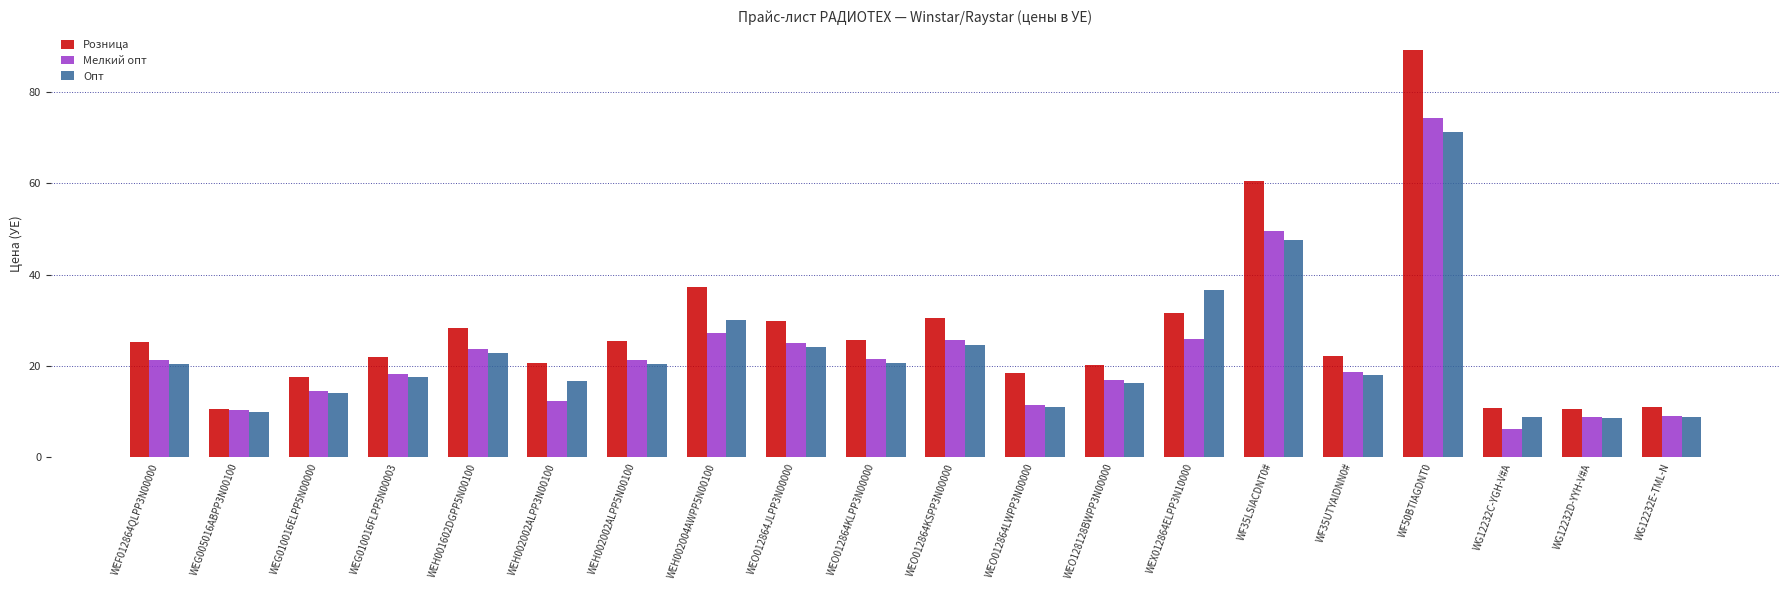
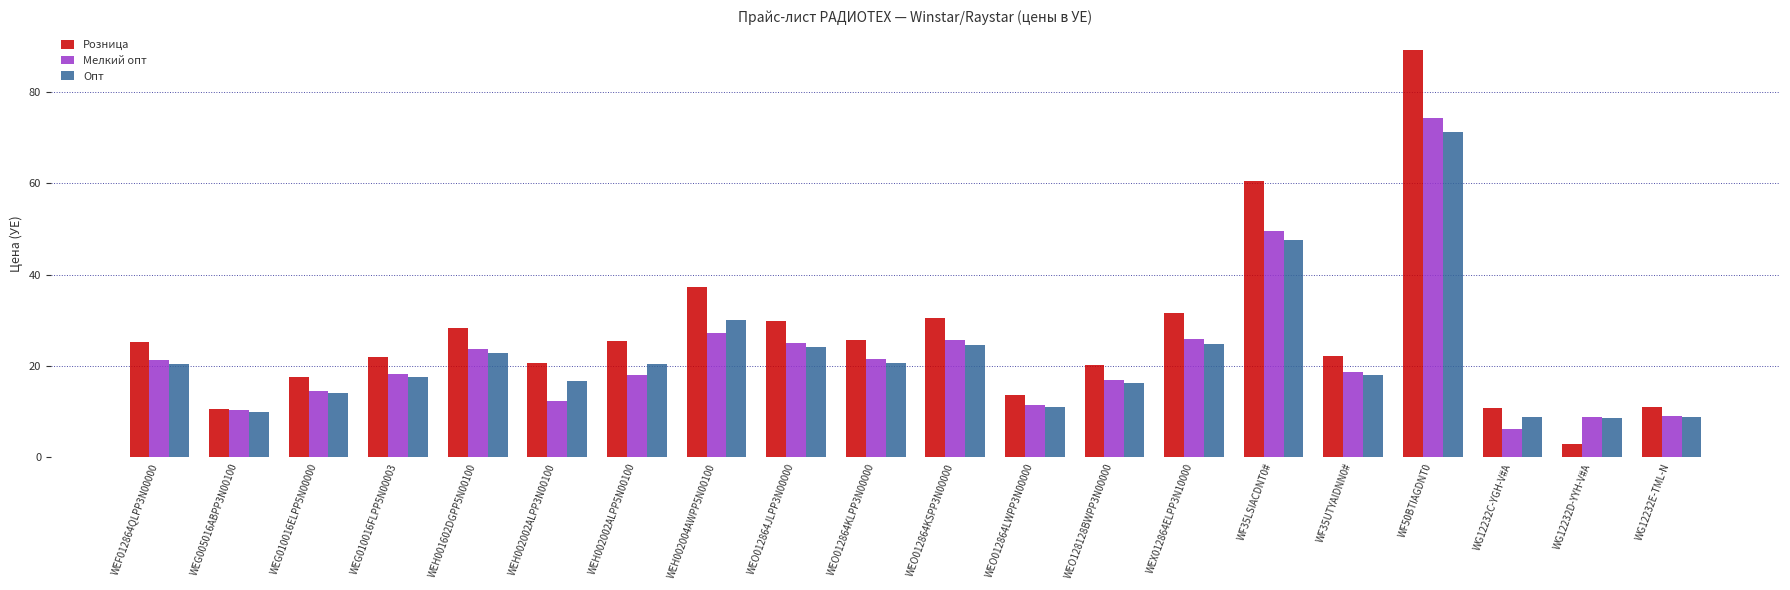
  {
    "Розница": {
      "WEF012864QLPP3N00000": 25,
      "WEG005016ABPP3N00100": 11,
      "WEG010016ELPP5N00000": 18,
      "WEG010016FLPP5N00003": 22,
      "WEH001602DGPP5N00100": 28,
      "WEH002002ALPP3N00100": 21,
      "WEH002002ALPP5N00100": 25,
      "WEH002004AWPP5N00100": 37,
      "WEO012864JLPP3N00000": 30,
      "WEO012864KLPP3N00000": 26,
      "WEO012864KSPP3N00000": 31,
-     "WEO012864LWPP3N00000": 18,
+     "WEO012864LWPP3N00000": 14,
      "WEO128128BWPP3N00000": 20,
      "WEX012864ELPP3N10000": 32,
      "WF35LSIACDNT0#": 60,
      "WF35UTYAIDNN0#": 22,
      "WF50BTIAGDNT0": 89,
      "WG12232C-YGH-V#A": 11,
-     "WG12232D-YYH-V#A": 11,
+     "WG12232D-YYH-V#A": 3,
      "WG12232E-TML-N": 11
    },
    "Мелкий опт": {
      "WEF012864QLPP3N00000": 21,
      "WEG005016ABPP3N00100": 10,
      "WEG010016ELPP5N00000": 15,
      "WEG010016FLPP5N00003": 18,
      "WEH001602DGPP5N00100": 24,
      "WEH002002ALPP3N00100": 12,
-     "WEH002002ALPP5N00100": 21,
+     "WEH002002ALPP5N00100": 18,
      "WEH002004AWPP5N00100": 27,
      "WEO012864JLPP3N00000": 25,
      "WEO012864KLPP3N00000": 22,
      "WEO012864KSPP3N00000": 26,
      "WEO012864LWPP3N00000": 11,
      "WEO128128BWPP3N00000": 17,
      "WEX012864ELPP3N10000": 26,
      "WF35LSIACDNT0#": 50,
      "WF35UTYAIDNN0#": 19,
      "WF50BTIAGDNT0": 74,
      "WG12232C-YGH-V#A": 6,
      "WG12232D-YYH-V#A": 9,
      "WG12232E-TML-N": 9
    },
    "Опт": {
      "WEF012864QLPP3N00000": 20,
      "WEG005016ABPP3N00100": 10,
      "WEG010016ELPP5N00000": 14,
      "WEG010016FLPP5N00003": 18,
      "WEH001602DGPP5N00100": 23,
      "WEH002002ALPP3N00100": 17,
      "WEH002002ALPP5N00100": 21,
      "WEH002004AWPP5N00100": 30,
      "WEO012864JLPP3N00000": 24,
      "WEO012864KLPP3N00000": 21,
      "WEO012864KSPP3N00000": 25,
      "WEO012864LWPP3N00000": 11,
      "WEO128128BWPP3N00000": 16,
-     "WEX012864ELPP3N10000": 37,
+     "WEX012864ELPP3N10000": 25,
      "WF35LSIACDNT0#": 48,
      "WF35UTYAIDNN0#": 18,
      "WF50BTIAGDNT0": 71,
      "WG12232C-YGH-V#A": 9,
      "WG12232D-YYH-V#A": 9,
      "WG12232E-TML-N": 9
    }
  }
